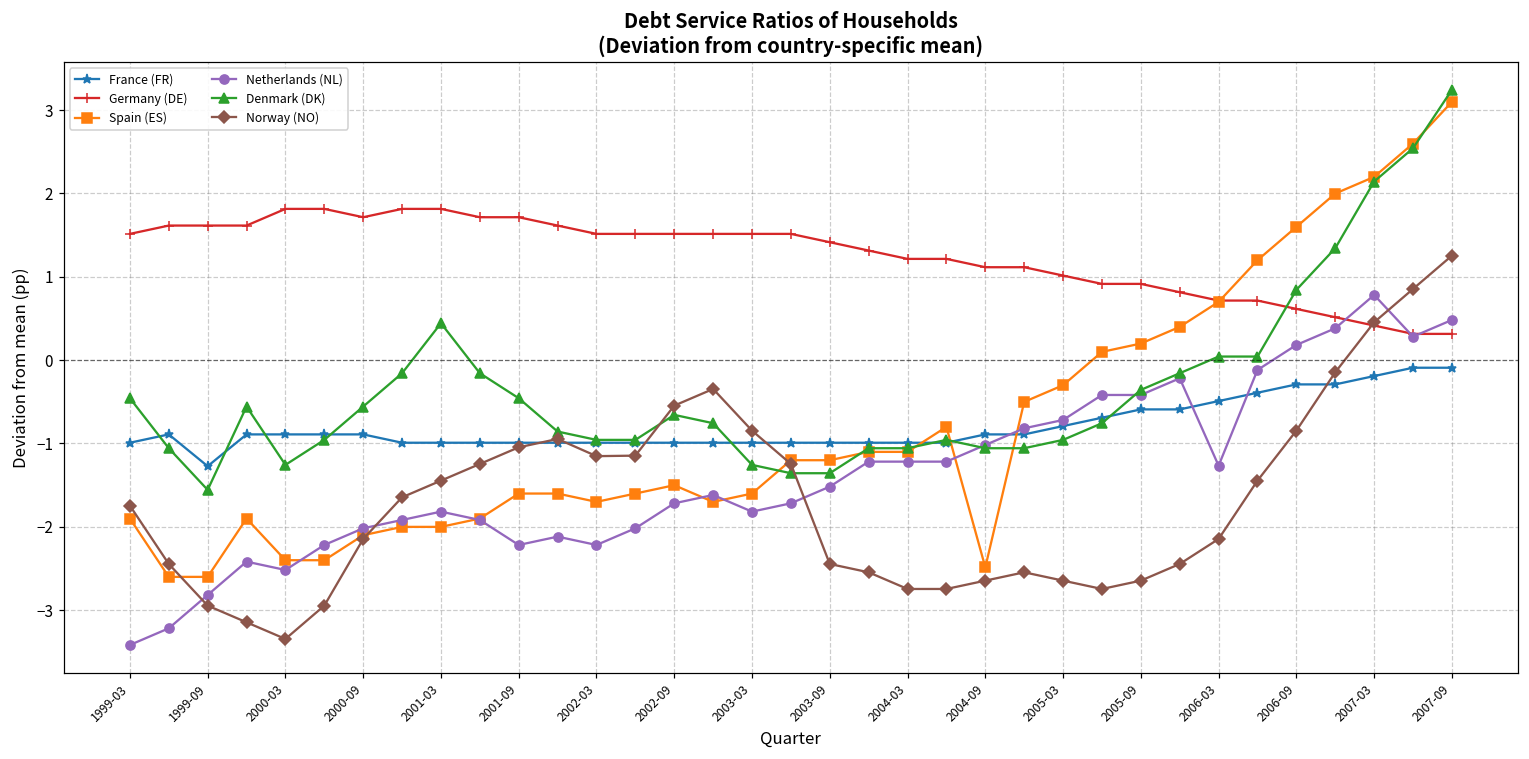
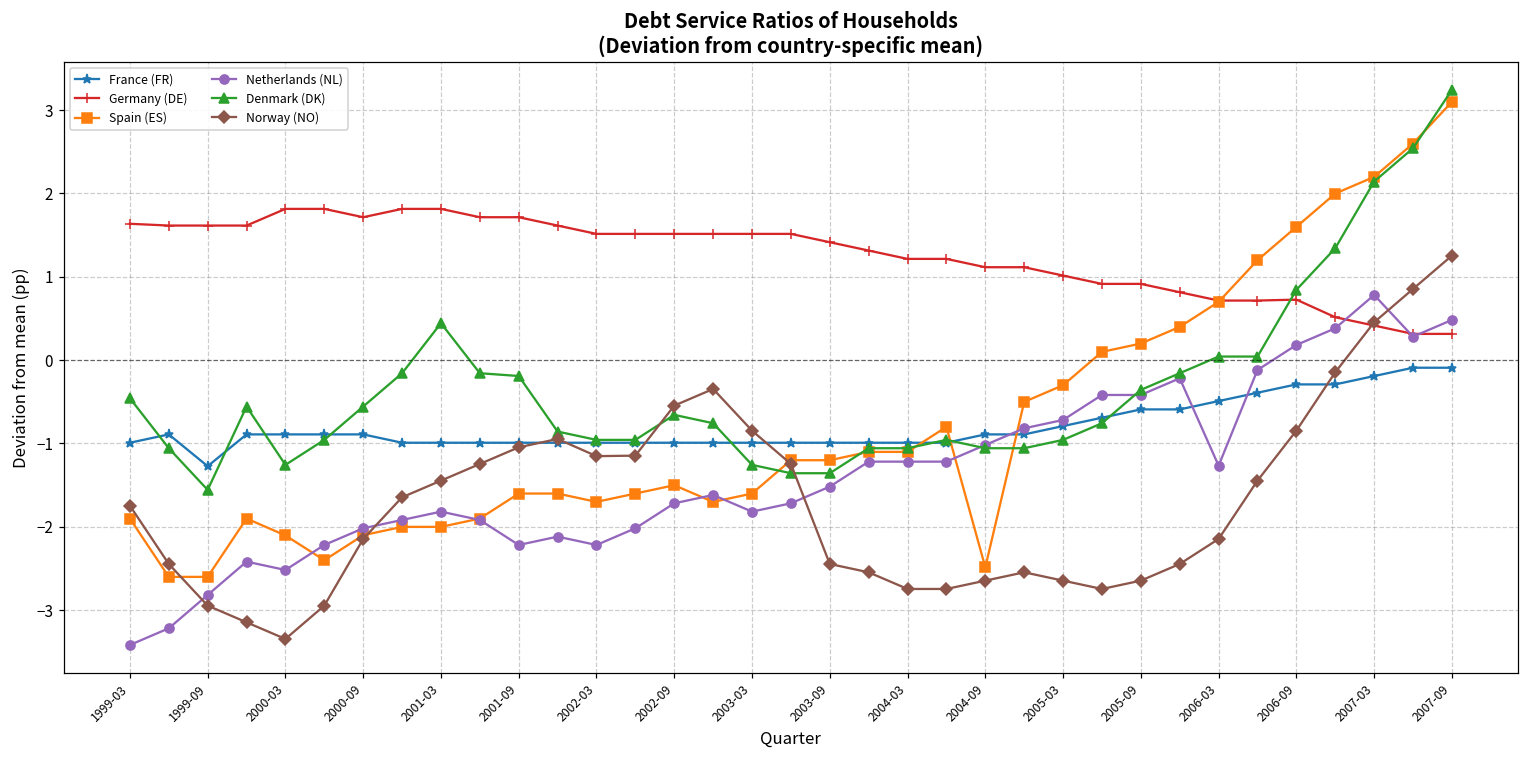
  {
    "France (FR)": {
      "1999-03": -1.0,
      "1999-09": -1.3,
      "2000-03": -0.9,
      "2000-09": -0.9,
      "2001-03": -1.0,
      "2001-09": -1.0,
      "2002-03": -1.0,
      "2002-09": -1.0,
      "2003-03": -1.0,
      "2003-09": -1.0,
      "2004-03": -1.0,
      "2004-09": -0.9,
      "2005-03": -0.8,
      "2005-09": -0.6,
      "2006-03": -0.5,
      "2006-09": -0.3,
      "2007-03": -0.2,
      "2007-09": -0.1
    },
    "Germany (DE)": {
-     "1999-03": 1.5,
+     "1999-03": 1.6,
      "1999-09": 1.6,
      "2000-03": 1.8,
      "2000-09": 1.7,
      "2001-03": 1.8,
      "2001-09": 1.7,
      "2002-03": 1.5,
      "2002-09": 1.5,
      "2003-03": 1.5,
      "2003-09": 1.4,
      "2004-03": 1.2,
      "2004-09": 1.1,
      "2005-03": 1.0,
      "2005-09": 0.9,
-     "2006-09": 0.6,
+     "2006-09": 0.7,
      "2007-03": 0.4,
      "2007-09": 0.3
    },
    "Spain (ES)": {
      "1999-03": -1.9,
      "1999-09": -2.6,
-     "2000-03": -2.4,
+     "2000-03": -2.1,
      "2000-09": -2.1,
      "2001-03": -2.0,
      "2001-09": -1.6,
      "2002-03": -1.7,
      "2002-09": -1.5,
      "2003-03": -1.6,
      "2003-09": -1.2,
      "2004-03": -1.1,
      "2004-09": -2.5,
      "2005-03": -0.3,
      "2005-09": 0.2,
      "2006-09": 1.6,
      "2007-03": 2.2,
      "2007-09": 3.1
    },
    "Netherlands (NL)": {
      "1999-03": -3.4,
      "1999-09": -2.8,
      "2000-03": -2.5,
      "2000-09": -2.0,
      "2001-03": -1.8,
      "2001-09": -2.2,
      "2002-03": -2.2,
      "2002-09": -1.7,
      "2003-03": -1.8,
      "2003-09": -1.5,
      "2004-03": -1.2,
      "2004-09": -1.0,
      "2005-03": -0.7,
      "2005-09": -0.4,
      "2006-03": -1.3,
      "2006-09": 0.2,
      "2007-03": 0.8,
      "2007-09": 0.5
    },
    "Denmark (DK)": {
      "1999-03": -0.5,
      "1999-09": -1.6,
      "2000-03": -1.3,
      "2000-09": -0.6,
      "2001-03": 0.4,
-     "2001-09": -0.5,
+     "2001-09": -0.2,
      "2002-03": -1.0,
      "2002-09": -0.7,
      "2003-03": -1.3,
      "2003-09": -1.4,
      "2004-03": -1.1,
      "2004-09": -1.1,
      "2005-03": -1.0,
      "2005-09": -0.4,
      "2006-03": 0.0,
      "2006-09": 0.8,
      "2007-03": 2.1,
      "2007-09": 3.2
    },
    "Norway (NO)": {
      "1999-03": -1.7,
      "1999-09": -2.9,
      "2000-03": -3.3,
      "2000-09": -2.1,
      "2001-03": -1.4,
      "2001-09": -1.0,
      "2002-03": -1.2,
      "2002-09": -0.5,
      "2003-03": -0.8,
      "2003-09": -2.4,
      "2004-03": -2.7,
      "2004-09": -2.6,
      "2005-03": -2.6,
      "2005-09": -2.6,
      "2006-03": -2.1,
      "2006-09": -0.8,
      "2007-03": 0.5,
      "2007-09": 1.3
    }
  }
